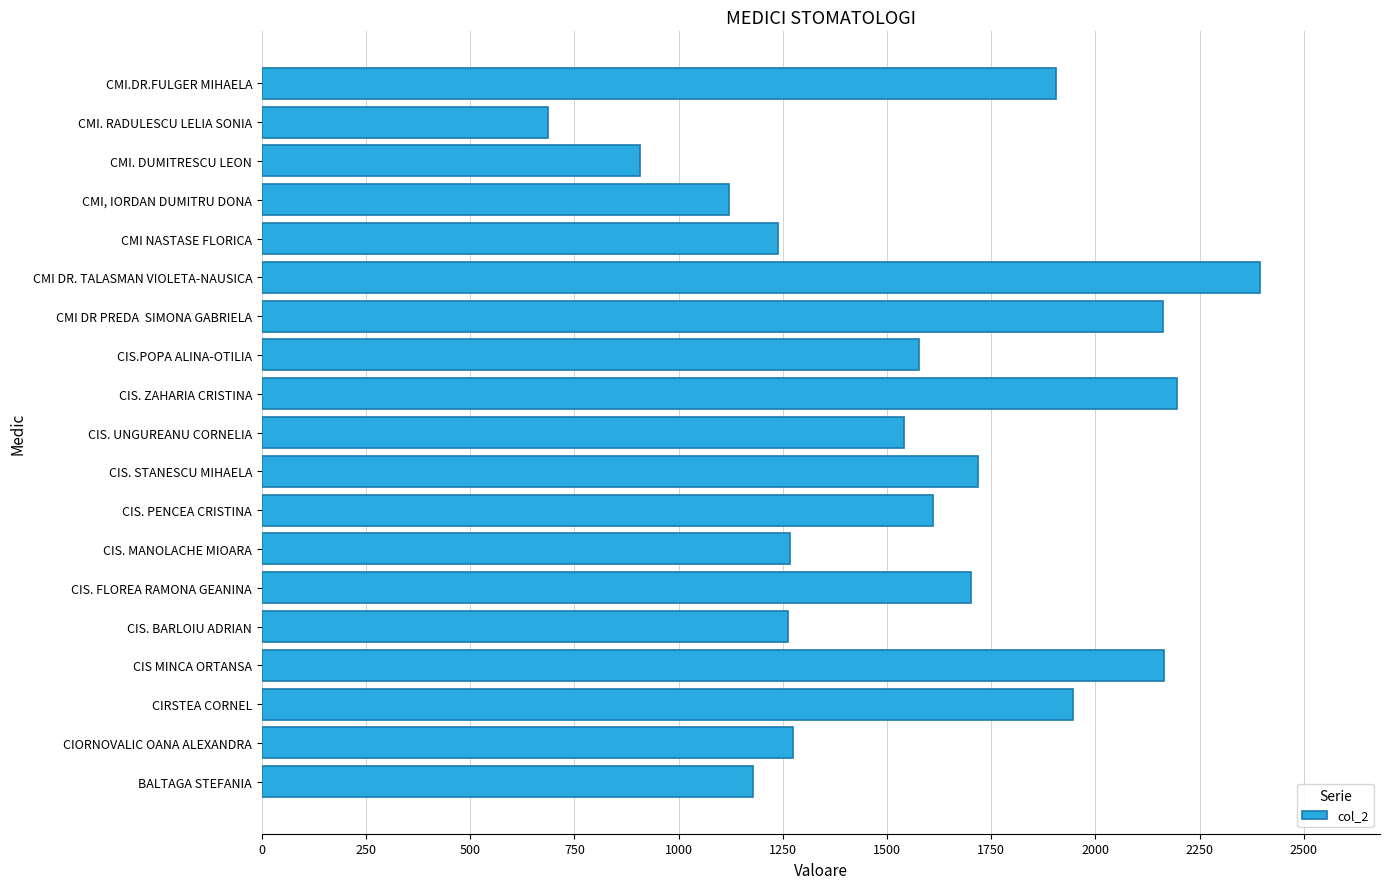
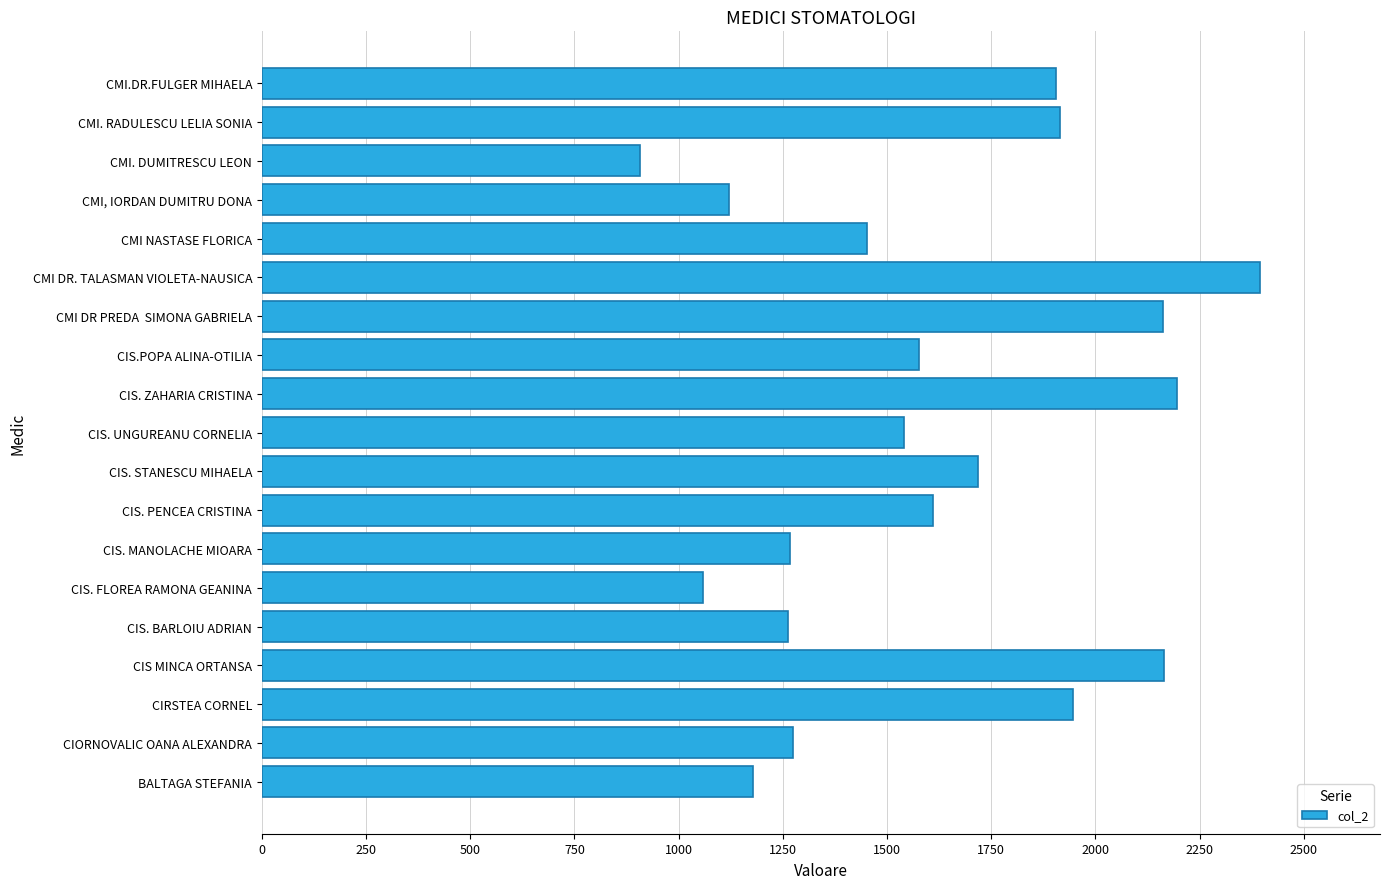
  {
    "CMI.DR.FULGER MIHAELA": 1910,
-   "CMI. RADULESCU LELIA SONIA": 690,
+   "CMI. RADULESCU LELIA SONIA": 1920,
    "CMI. DUMITRESCU LEON": 910,
    "CMI, IORDAN DUMITRU DONA": 1120,
-   "CMI NASTASE FLORICA": 1240,
+   "CMI NASTASE FLORICA": 1450,
    "CMI DR. TALASMAN VIOLETA-NAUSICA": 2400,
    "CMI DR PREDA SIMONA GABRIELA": 2160,
    "CIS.POPA ALINA-OTILIA": 1580,
    "CIS. ZAHARIA CRISTINA": 2200,
    "CIS. UNGUREANU CORNELIA": 1540,
    "CIS. STANESCU MIHAELA": 1720,
    "CIS. PENCEA CRISTINA": 1610,
    "CIS. MANOLACHE MIOARA": 1270,
-   "CIS. FLOREA RAMONA GEANINA": 1700,
+   "CIS. FLOREA RAMONA GEANINA": 1060,
    "CIS. BARLOIU ADRIAN": 1260,
    "CIS MINCA ORTANSA": 2160,
    "CIRSTEA CORNEL": 1950,
    "CIORNOVALIC OANA ALEXANDRA": 1270,
    "BALTAGA STEFANIA": 1180
  }
